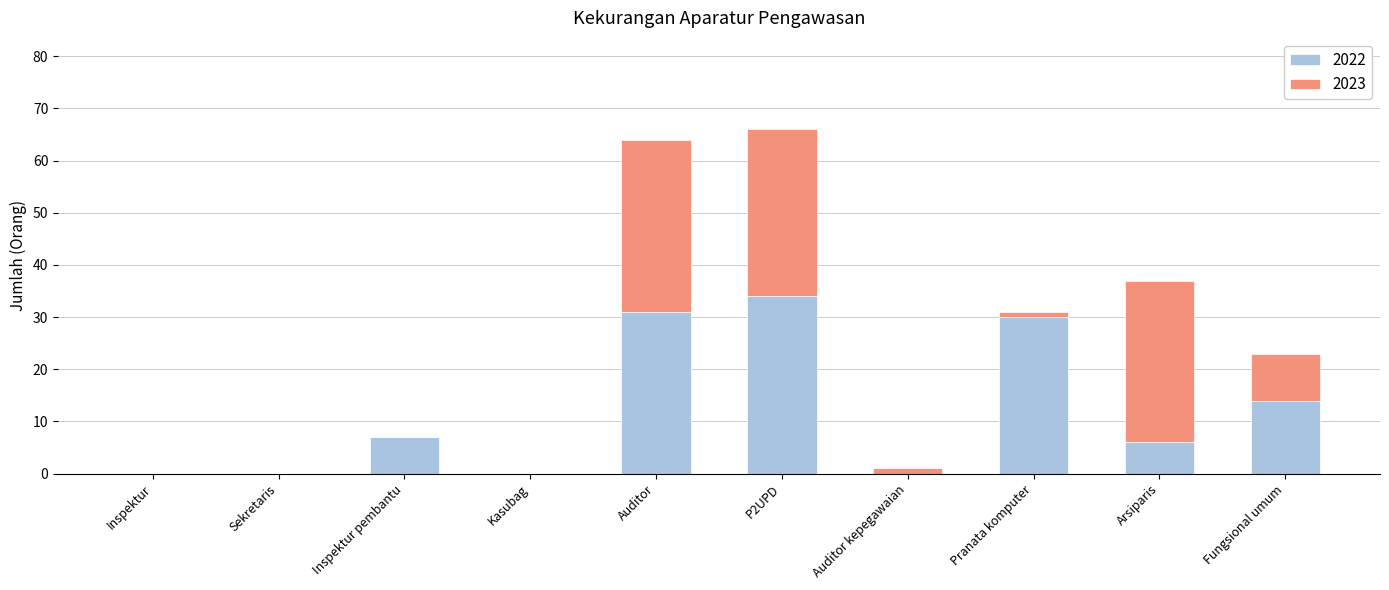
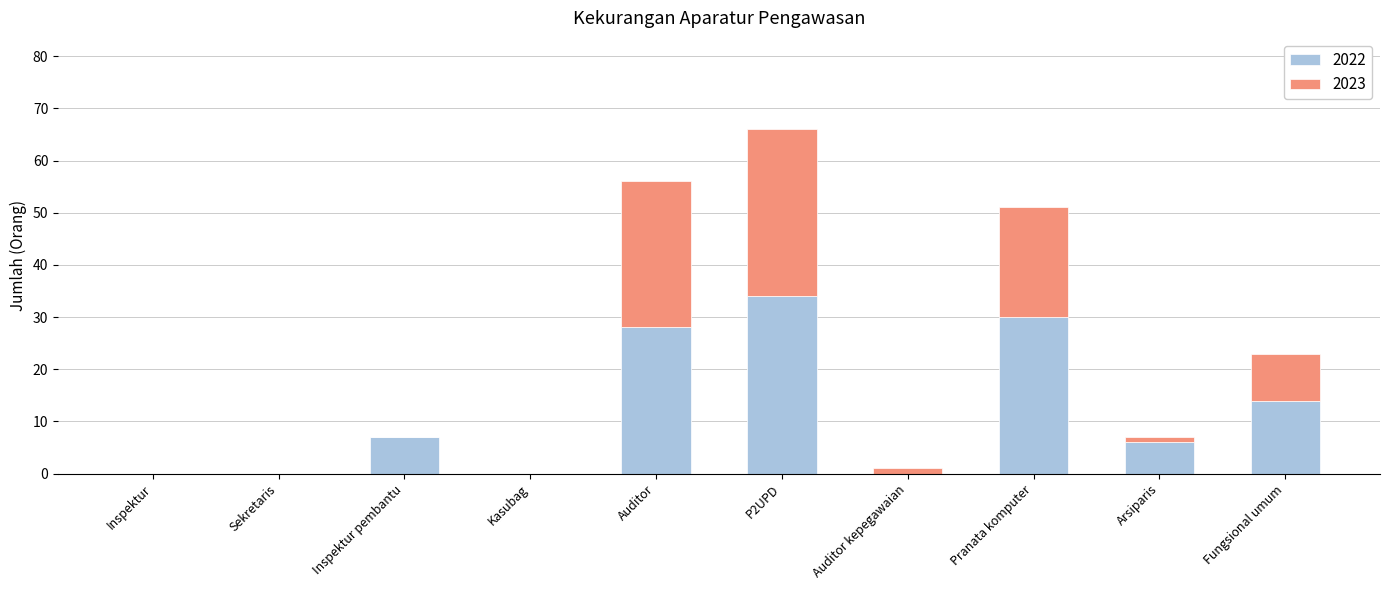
  {
    "2022": {
      "Inspektur": 0,
      "Sekretaris": 0,
      "Inspektur pembantu": 7,
      "Kasubag": 0,
-     "Auditor": 31,
+     "Auditor": 28,
      "P2UPD": 34,
      "Auditor kepegawaian": 0,
      "Pranata komputer": 30,
      "Arsiparis": 6,
      "Fungsional umum": 14
    },
    "2023": {
      "Inspektur": 0,
      "Sekretaris": 0,
      "Inspektur pembantu": 0,
      "Kasubag": 0,
-     "Auditor": 33,
+     "Auditor": 28,
      "P2UPD": 32,
      "Auditor kepegawaian": 1,
-     "Pranata komputer": 1,
-     "Arsiparis": 31,
+     "Pranata komputer": 21,
+     "Arsiparis": 1,
      "Fungsional umum": 9
    }
  }
